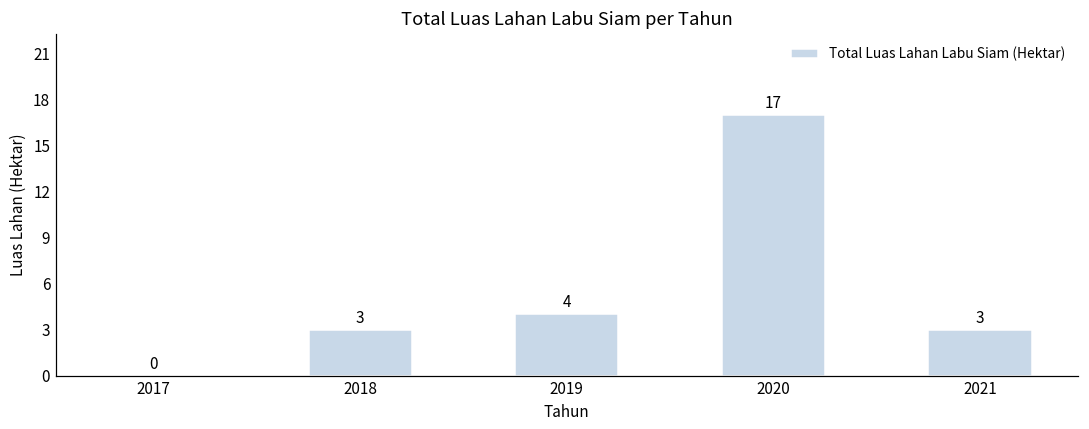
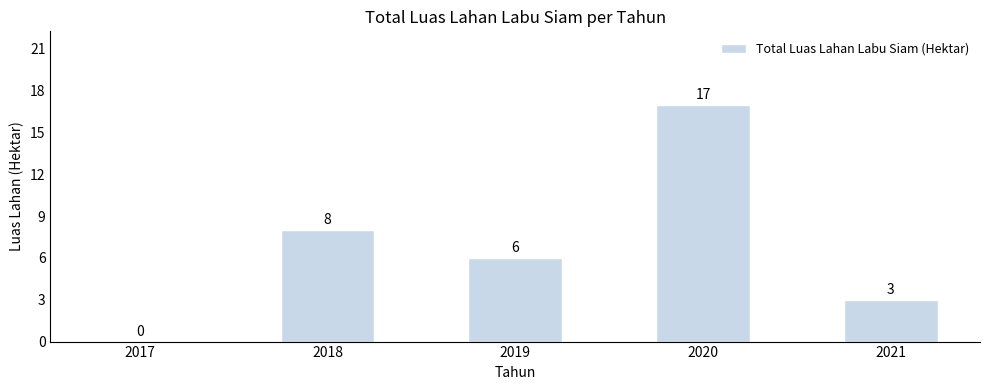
  {
    "2017": 0,
-   "2018": 3,
-   "2019": 4,
+   "2018": 8,
+   "2019": 6,
    "2020": 17,
    "2021": 3
  }
